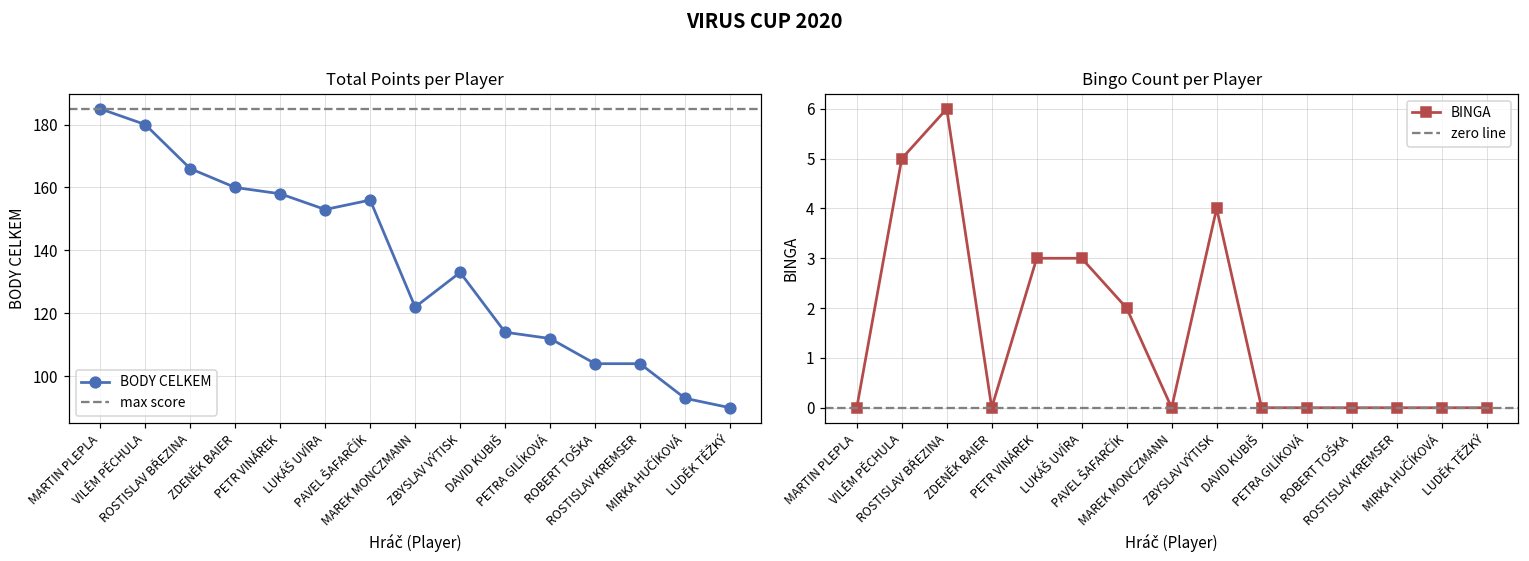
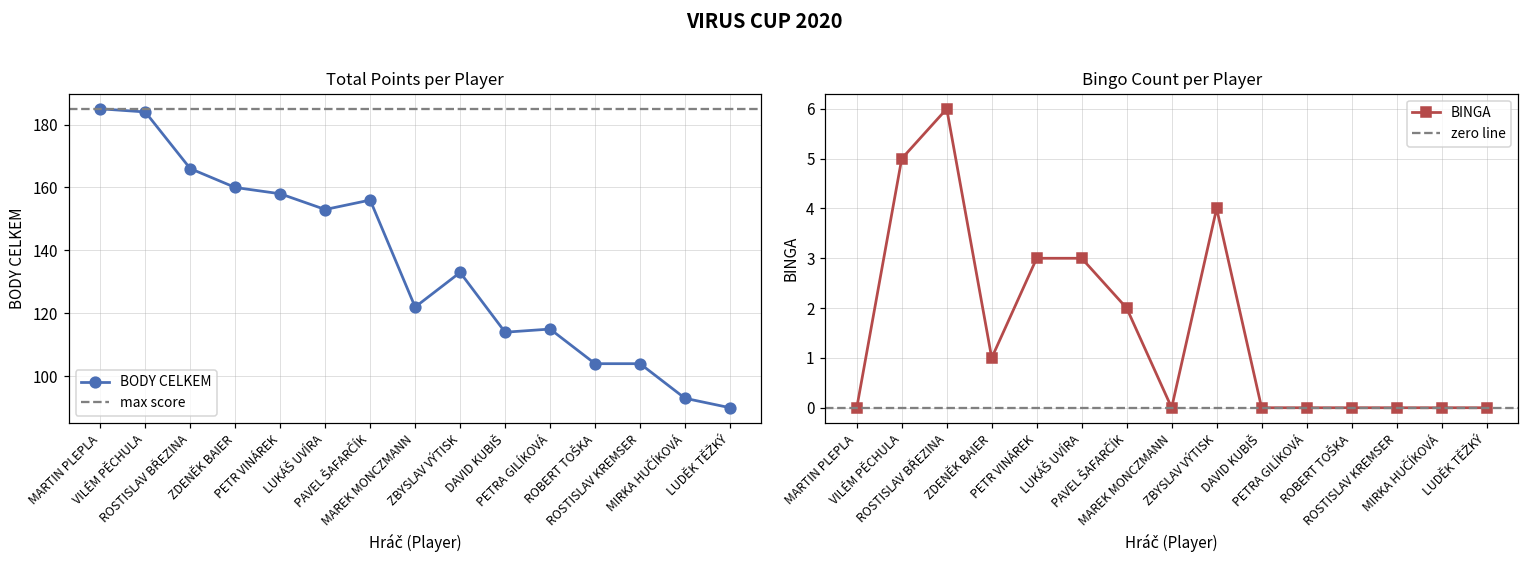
  {
    "Total Points per Player": {
      "MARTIN PLEPLA": 185,
-     "VILÉM PĚCHULA": 180,
+     "VILÉM PĚCHULA": 184,
      "ROSTISLAV BŘEZINA": 166,
      "ZDENĚK BAIER": 160,
      "PETR VINÁREK": 158,
      "LUKÁŠ UVÍRA": 153,
      "PAVEL ŠAFARČÍK": 156,
      "MAREK MONCZMANN": 122,
      "ZBYSLAV VÝTISK": 133,
      "DAVID KUBIŠ": 114,
-     "PETRA GILÍKOVÁ": 112,
+     "PETRA GILÍKOVÁ": 115,
      "ROBERT TOŠKA": 104,
      "ROSTISLAV KREMSER": 104,
      "MIRKA HUČÍKOVÁ": 93,
      "LUDĚK TĚŽKÝ": 90
    },
    "Bingo Count per Player": {
      "MARTIN PLEPLA": 0,
      "VILÉM PĚCHULA": 5,
      "ROSTISLAV BŘEZINA": 6,
-     "ZDENĚK BAIER": 0,
+     "ZDENĚK BAIER": 1,
      "PETR VINÁREK": 3,
      "LUKÁŠ UVÍRA": 3,
      "PAVEL ŠAFARČÍK": 2,
      "MAREK MONCZMANN": 0,
      "ZBYSLAV VÝTISK": 4,
      "DAVID KUBIŠ": 0,
      "PETRA GILÍKOVÁ": 0,
      "ROBERT TOŠKA": 0,
      "ROSTISLAV KREMSER": 0,
      "MIRKA HUČÍKOVÁ": 0,
      "LUDĚK TĚŽKÝ": 0
    }
  }
